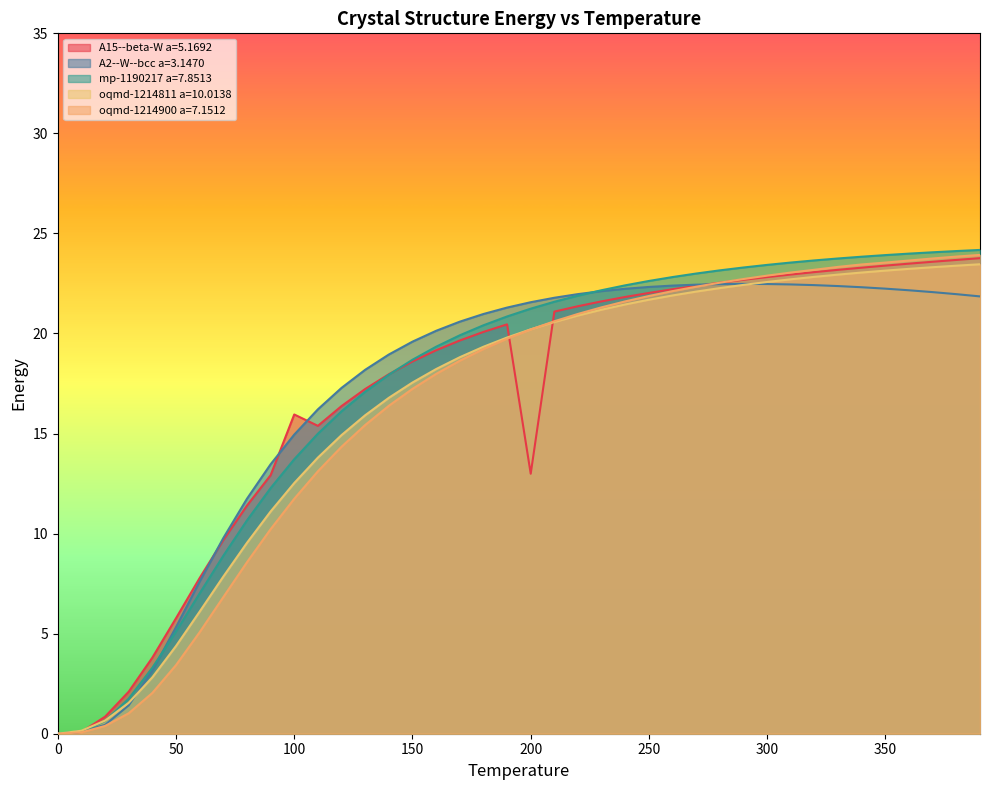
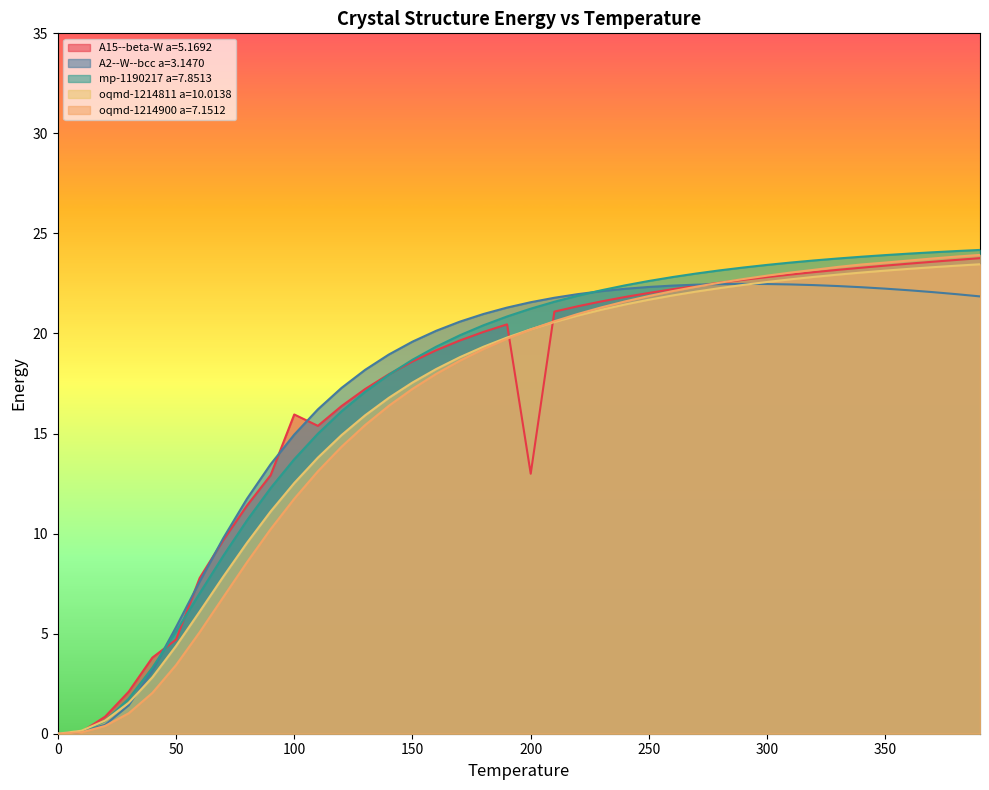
  {
    "A15--beta-W a=5.1692": {
-     "50": 5.8,
+     "50": 4.7,
      "100": 16.0,
      "200": 13.0,
      "250": 22.0,
      "350": 23.4
    }
  }
